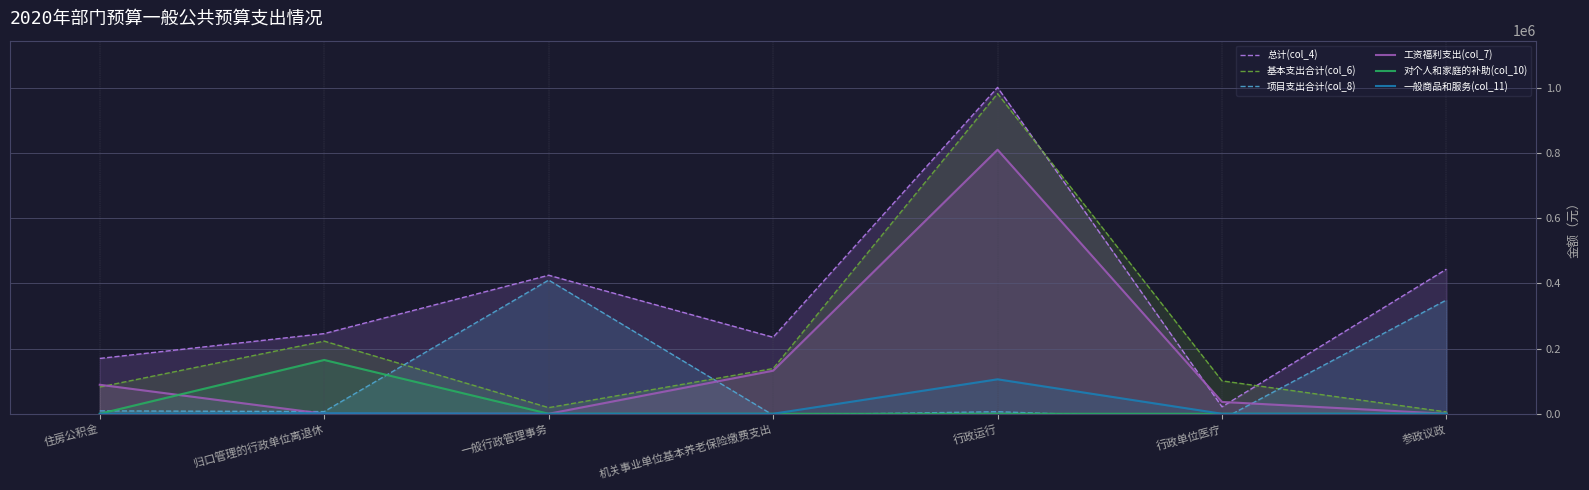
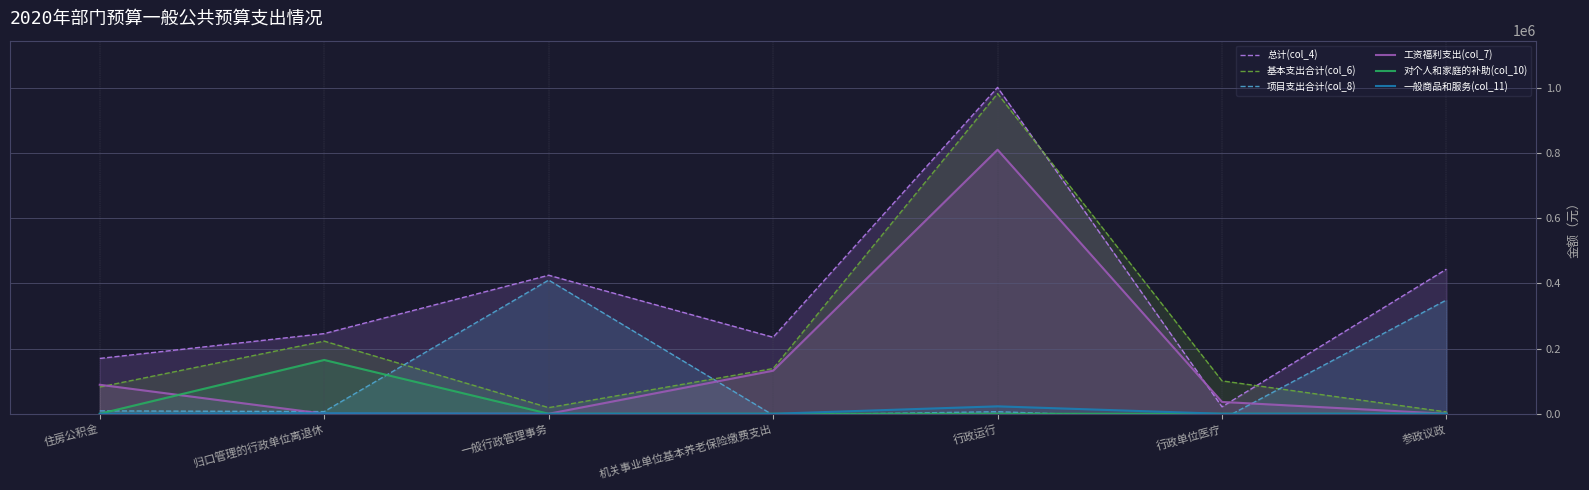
  {
    "总计(col_4)": {
      "住房公积金": 170000,
      "归口管理的行政单位离退休": 250000,
      "一般行政管理事务": 420000,
      "机关事业单位基本养老保险缴费支出": 230000,
      "行政运行": 1000000,
      "行政单位医疗": 20000,
      "参政议政": 440000
    },
    "基本支出合计(col_6)": {
      "归口管理的行政单位离退休": 220000,
      "一般行政管理事务": 20000,
      "行政运行": 980000,
      "行政单位医疗": 100000
    },
    "工资福利支出(col_7)": {
      "行政运行": 810000,
      "行政单位医疗": 40000
    },
    "对个人和家庭的补助(col_10)": {
      "归口管理的行政单位离退休": 160000
    },
    "一般商品和服务(col_11)": {
-     "行政运行": 110000
+     "行政运行": 20000
    }
  }
